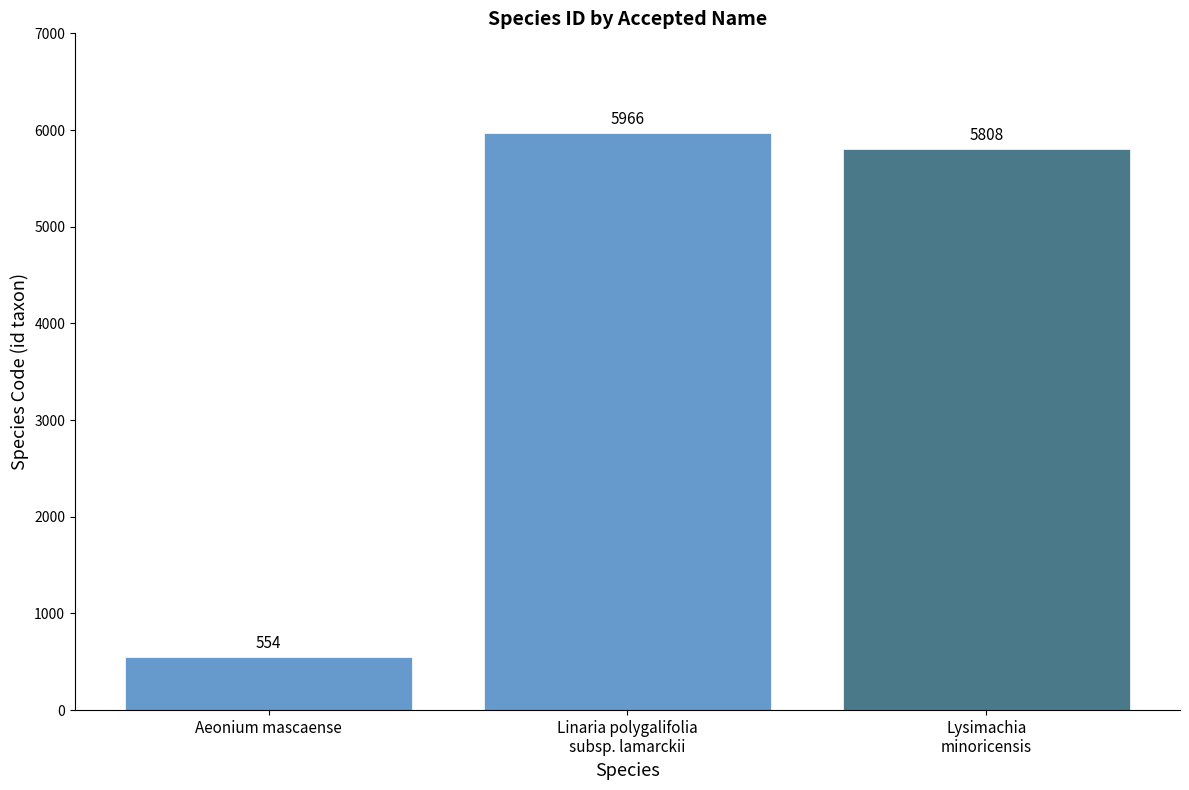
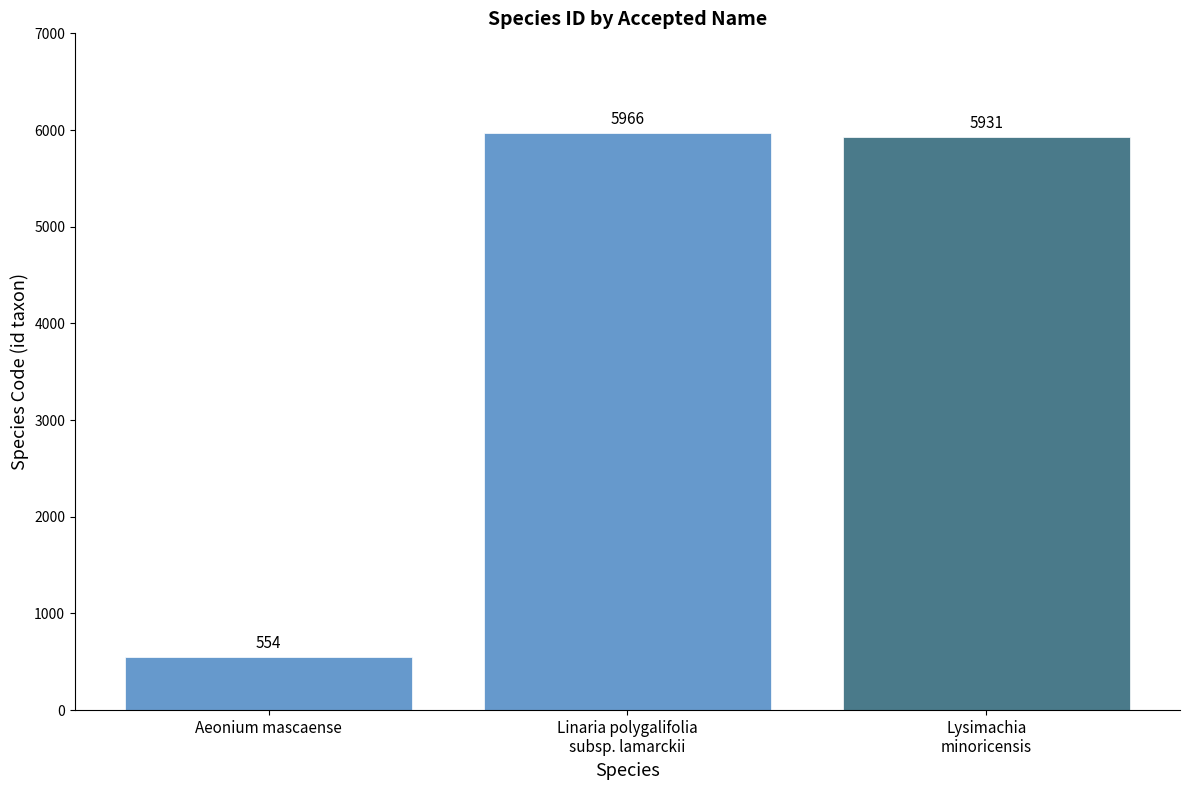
  {
    "Aeonium mascaense": 554,
    "Linaria polygalifolia subsp. lamarckii": 5966,
-   "Lysimachia minoricensis": 5808
+   "Lysimachia minoricensis": 5931
  }
